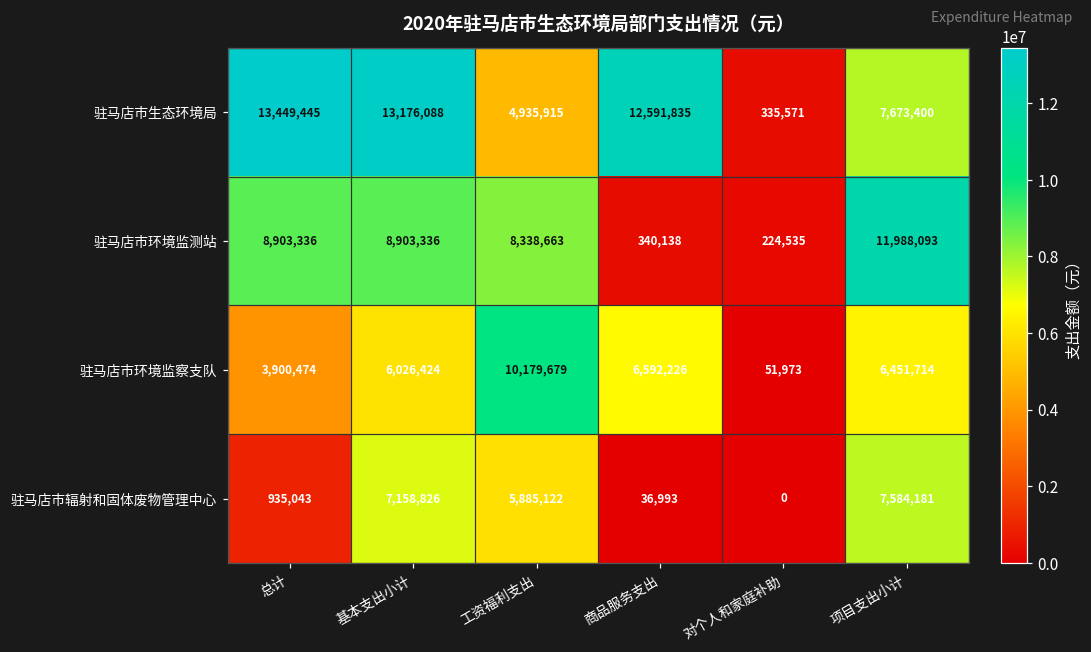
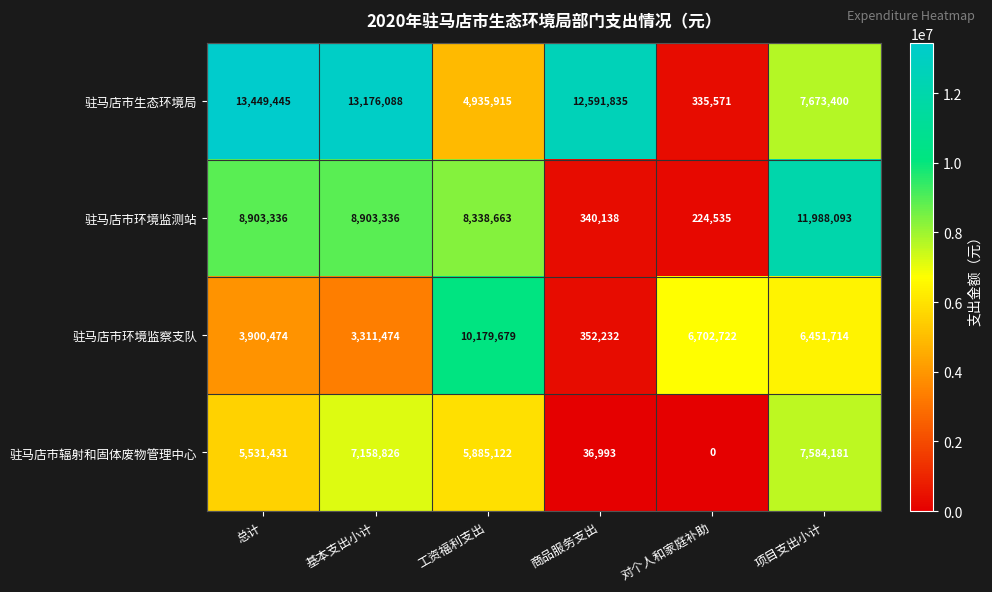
  {
    "驻马店市生态环境局": {
      "总计": "13,449,445",
      "基本支出小计": "13,176,088",
      "工资福利支出": "4,935,915",
      "商品服务支出": "12,591,835",
      "对个人和家庭补助": "335,571",
      "项目支出小计": "7,673,400"
    },
    "驻马店市环境监测站": {
      "总计": "8,903,336",
      "基本支出小计": "8,903,336",
      "工资福利支出": "8,338,663",
      "商品服务支出": "340,138",
      "对个人和家庭补助": "224,535",
      "项目支出小计": "11,988,093"
    },
    "驻马店市环境监察支队": {
      "总计": "3,900,474",
-     "基本支出小计": "6,026,424",
+     "基本支出小计": "3,311,474",
      "工资福利支出": "10,179,679",
-     "商品服务支出": "6,592,226",
-     "对个人和家庭补助": "51,973",
+     "商品服务支出": "352,232",
+     "对个人和家庭补助": "6,702,722",
      "项目支出小计": "6,451,714"
    },
    "驻马店市辐射和固体废物管理中心": {
-     "总计": "935,043",
+     "总计": "5,531,431",
      "基本支出小计": "7,158,826",
      "工资福利支出": "5,885,122",
      "商品服务支出": "36,993",
      "对个人和家庭补助": "0",
      "项目支出小计": "7,584,181"
    }
  }
